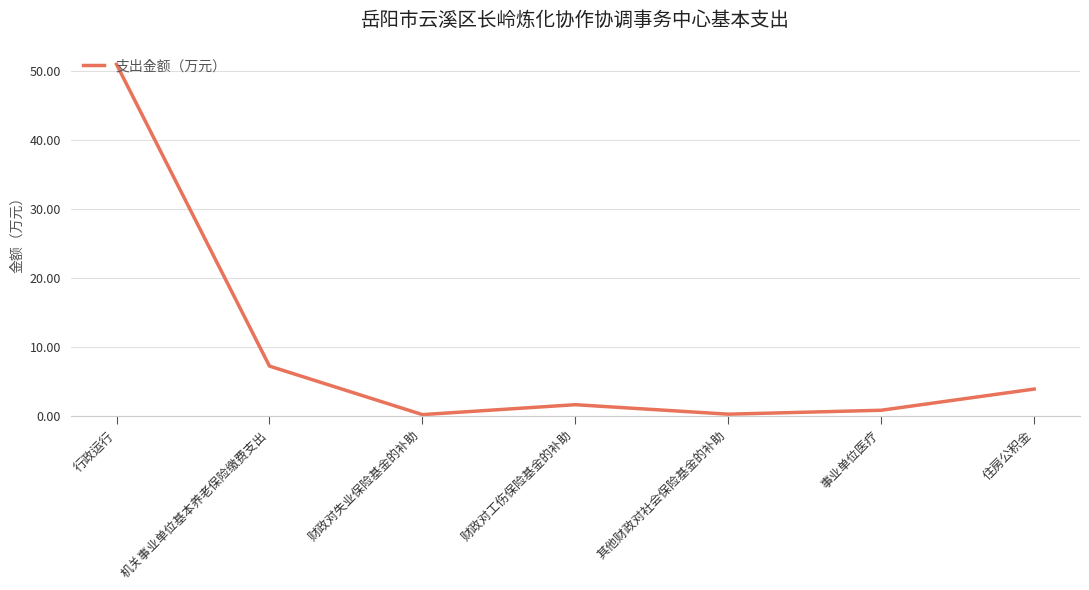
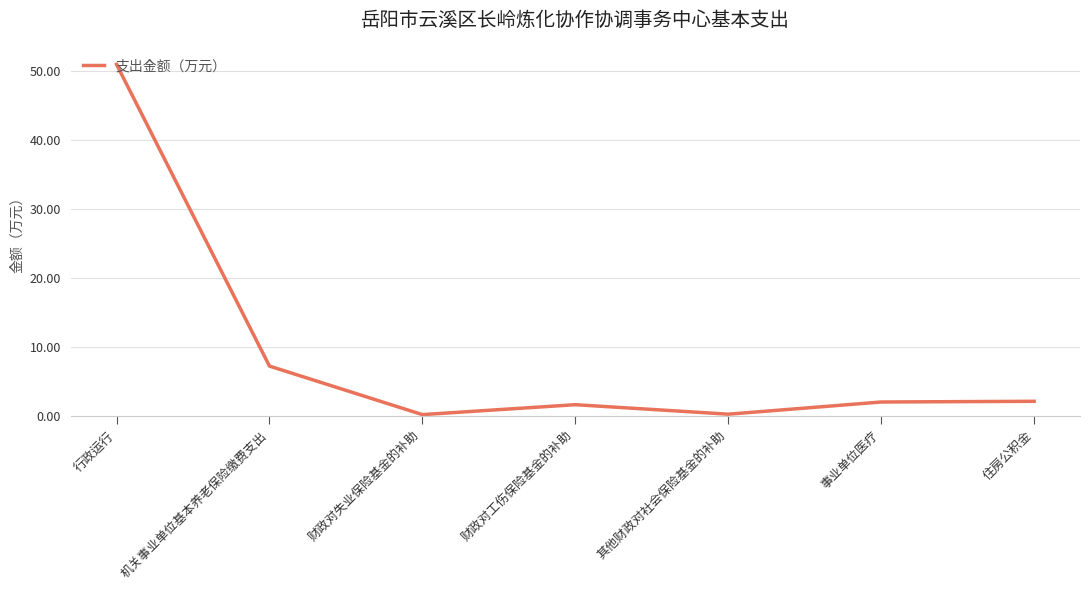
  {
    "行政运行": 51,
    "机关事业单位基本养老保险缴费支出": 7,
    "财政对失业保险基金的补助": 0,
    "财政对工伤保险基金的补助": 2,
    "其他财政对社会保险基金的补助": 0,
-   "事业单位医疗": 1,
-   "住房公积金": 4
+   "事业单位医疗": 2,
+   "住房公积金": 2
  }
